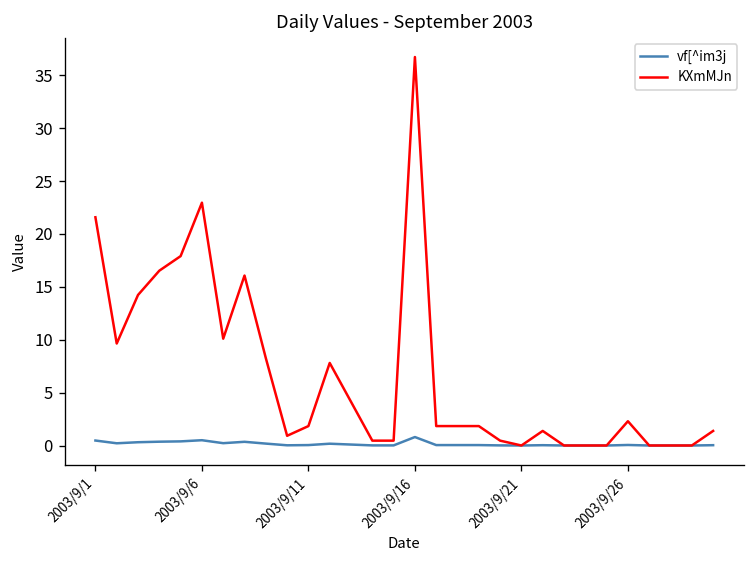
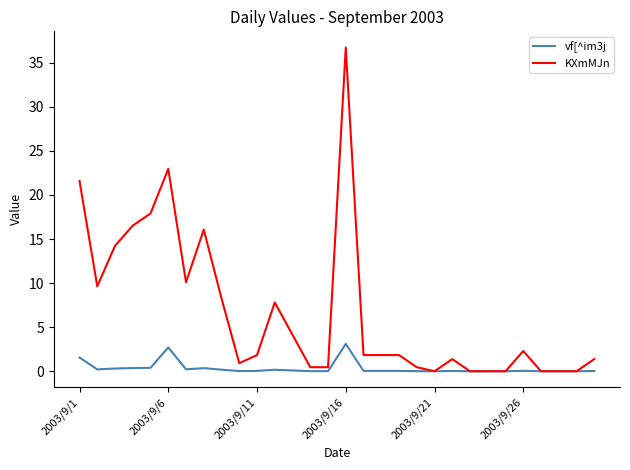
  {
    "vf[^im3j": {
-     "2003/9/1": 0,
-     "2003/9/6": 1,
+     "2003/9/1": 2,
+     "2003/9/6": 3,
      "2003/9/11": 0,
-     "2003/9/16": 1,
+     "2003/9/16": 3,
      "2003/9/26": 0
    },
    "KXmMJn": {
      "2003/9/1": 22,
      "2003/9/6": 23,
      "2003/9/11": 2,
      "2003/9/16": 37,
      "2003/9/26": 2
    }
  }
